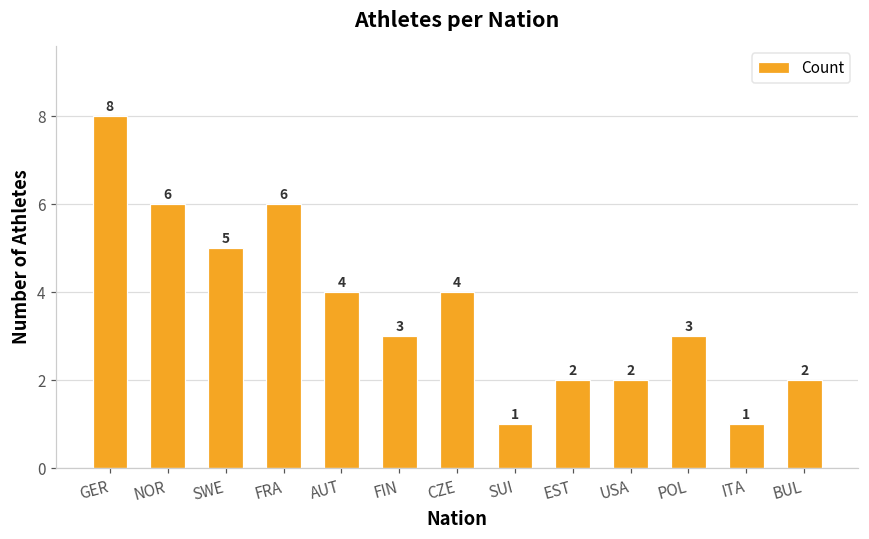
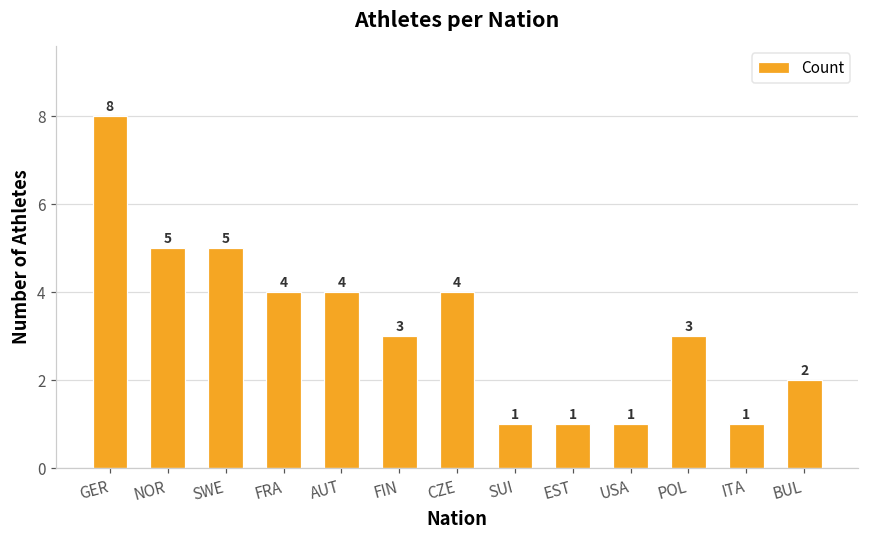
  {
    "GER": 8,
-   "NOR": 6,
+   "NOR": 5,
    "SWE": 5,
-   "FRA": 6,
+   "FRA": 4,
    "AUT": 4,
    "FIN": 3,
    "CZE": 4,
    "SUI": 1,
-   "EST": 2,
-   "USA": 2,
+   "EST": 1,
+   "USA": 1,
    "POL": 3,
    "ITA": 1,
    "BUL": 2
  }
